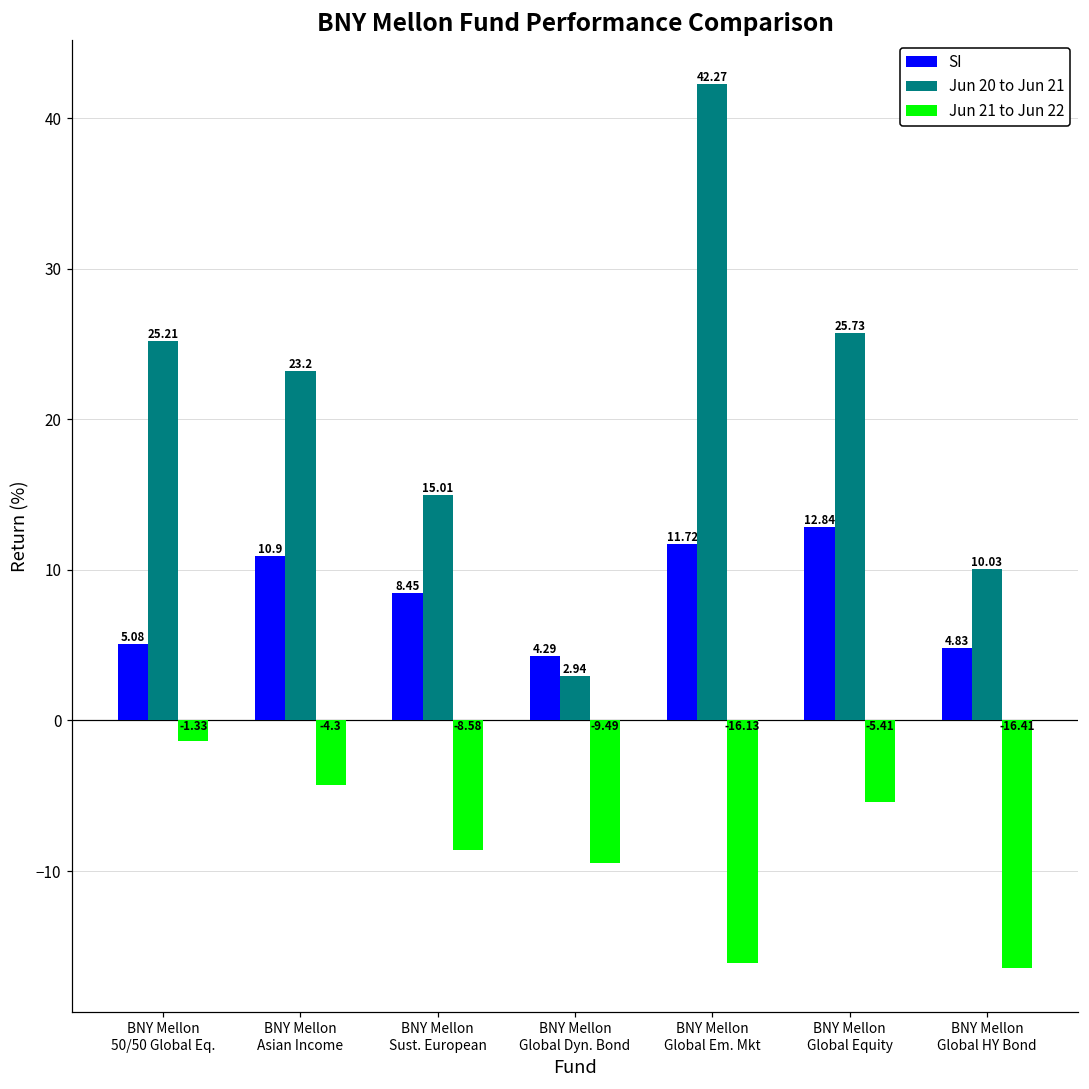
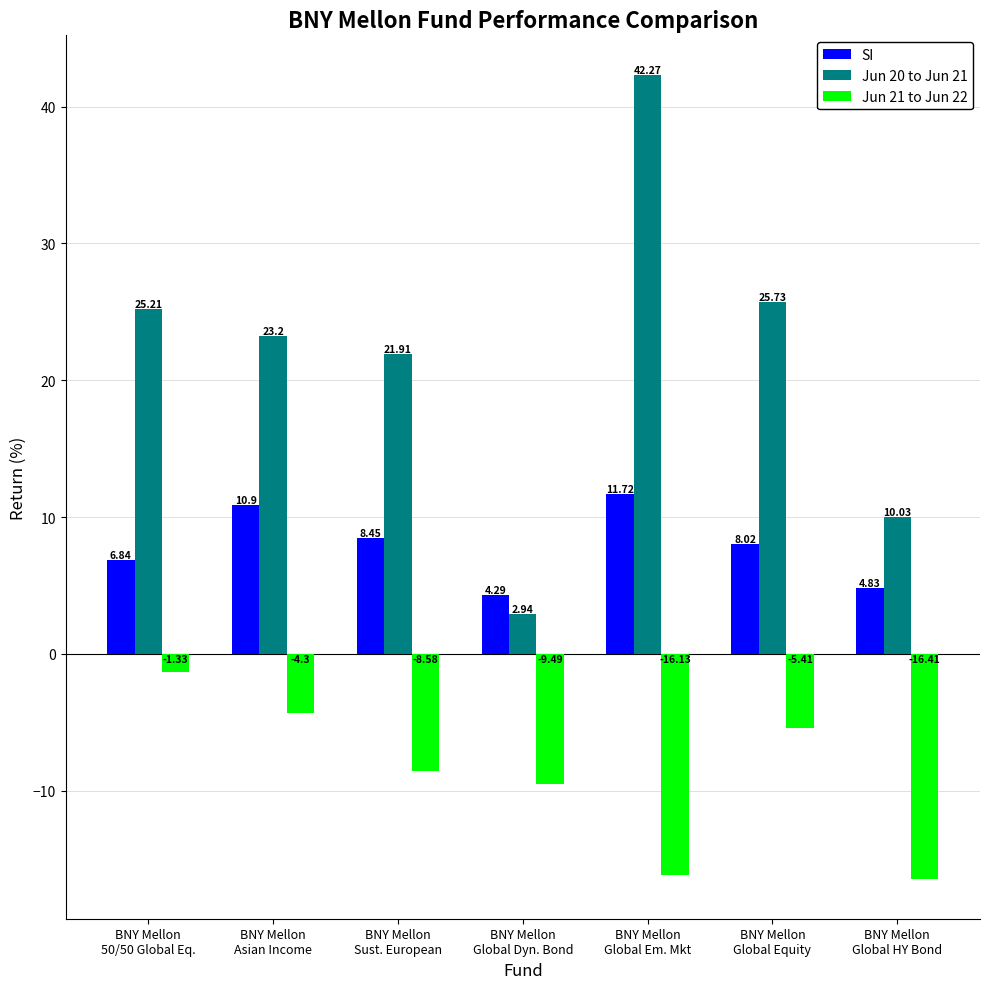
  {
    "SI": {
-     "BNY Mellon 50/50 Global Eq.": 5.08,
+     "BNY Mellon 50/50 Global Eq.": 6.84,
      "BNY Mellon Asian Income": 10.9,
      "BNY Mellon Sust. European": 8.45,
      "BNY Mellon Global Dyn. Bond": 4.29,
      "BNY Mellon Global Em. Mkt": 11.72,
-     "BNY Mellon Global Equity": 12.84,
+     "BNY Mellon Global Equity": 8.02,
      "BNY Mellon Global HY Bond": 4.83
    },
    "Jun 20 to Jun 21": {
      "BNY Mellon 50/50 Global Eq.": 25.21,
      "BNY Mellon Asian Income": 23.2,
-     "BNY Mellon Sust. European": 15.01,
+     "BNY Mellon Sust. European": 21.91,
      "BNY Mellon Global Dyn. Bond": 2.94,
      "BNY Mellon Global Em. Mkt": 42.27,
      "BNY Mellon Global Equity": 25.73,
      "BNY Mellon Global HY Bond": 10.03
    },
    "Jun 21 to Jun 22": {
      "BNY Mellon 50/50 Global Eq.": -1.33,
      "BNY Mellon Asian Income": -4.3,
      "BNY Mellon Sust. European": -8.58,
      "BNY Mellon Global Dyn. Bond": -9.49,
      "BNY Mellon Global Em. Mkt": -16.13,
      "BNY Mellon Global Equity": -5.41,
      "BNY Mellon Global HY Bond": -16.41
    }
  }
